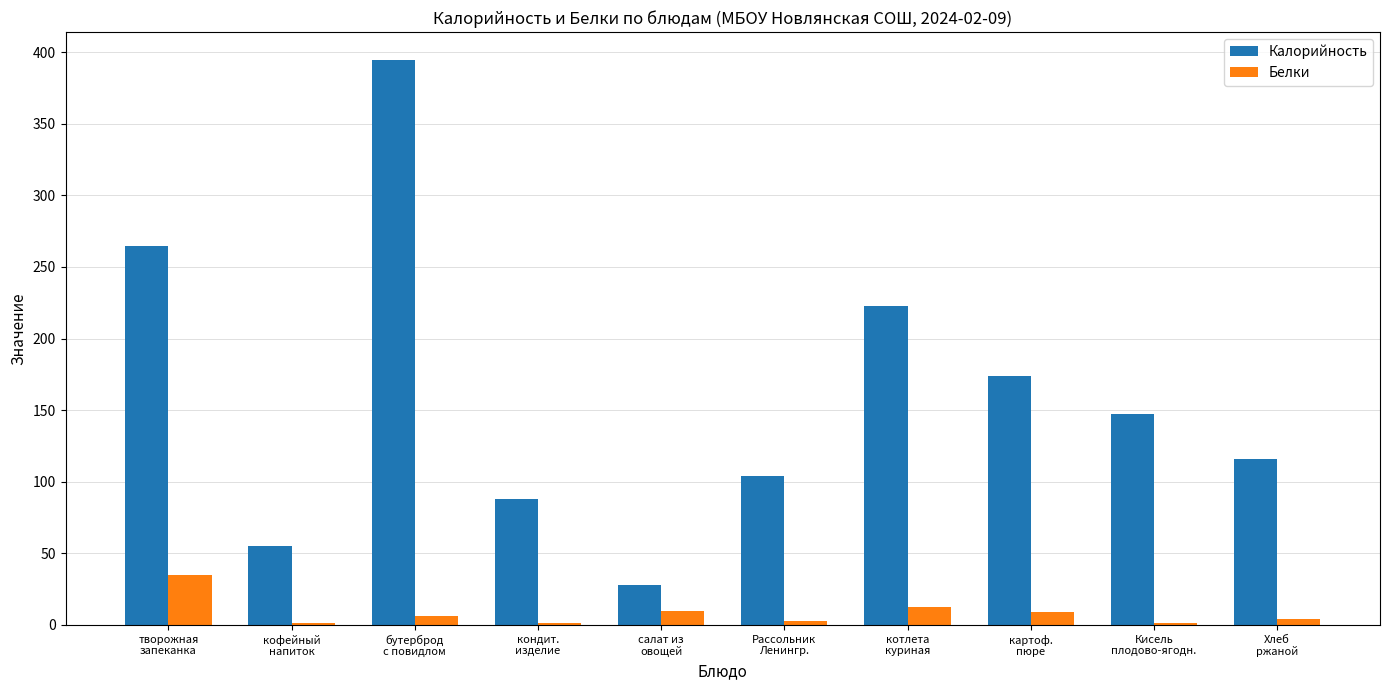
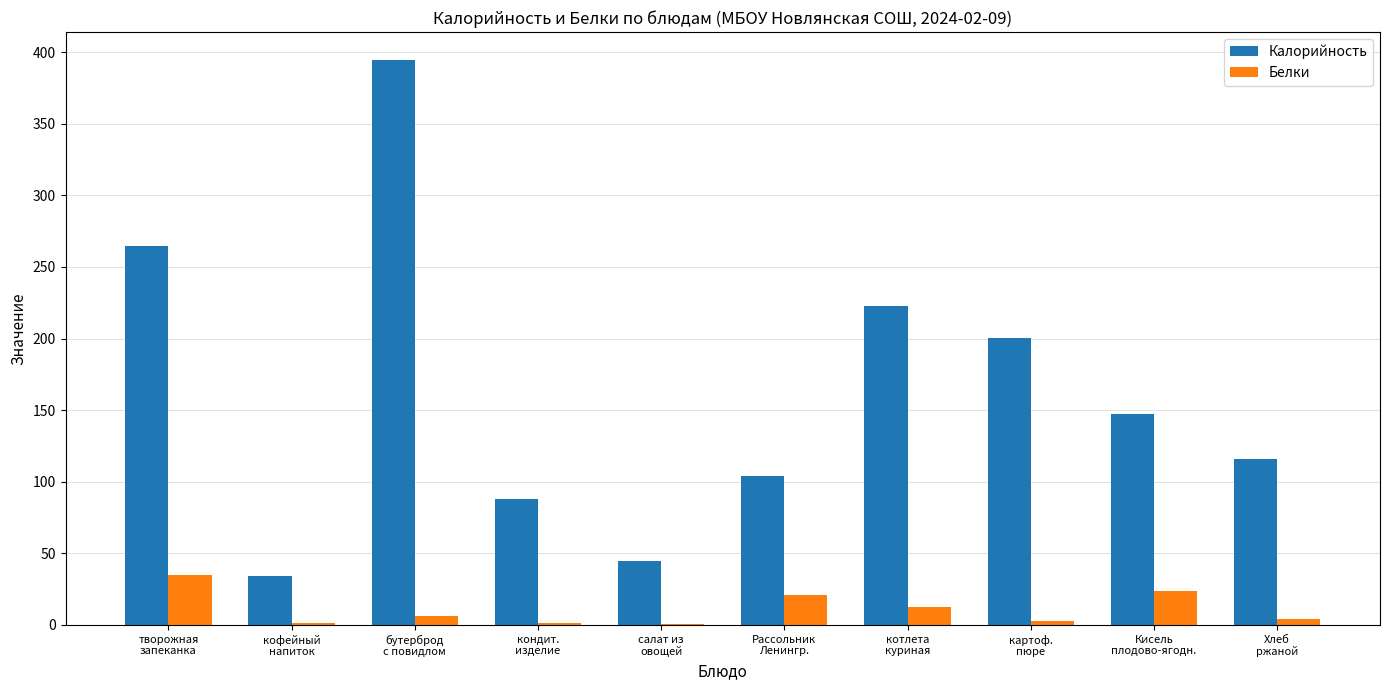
  {
    "Калорийность": {
      "творожная запеканка": 265,
-     "кофейный напиток": 55,
+     "кофейный напиток": 34,
      "бутерброд с повидлом": 394,
      "кондит. изделие": 88,
-     "салат из овощей": 28,
+     "салат из овощей": 45,
      "Рассольник Ленингр.": 104,
      "котлета куриная": 223,
-     "картоф. пюре": 174,
+     "картоф. пюре": 201,
      "Кисель плодово-ягодн.": 147,
      "Хлеб ржаной": 116
    },
    "Белки": {
      "творожная запеканка": 35,
      "бутерброд с повидлом": 6,
-     "салат из овощей": 10,
-     "Рассольник Ленингр.": 3,
+     "салат из овощей": 1,
+     "Рассольник Ленингр.": 21,
      "котлета куриная": 12,
-     "картоф. пюре": 9,
-     "Кисель плодово-ягодн.": 1,
+     "картоф. пюре": 3,
+     "Кисель плодово-ягодн.": 24,
      "Хлеб ржаной": 4
    }
  }
